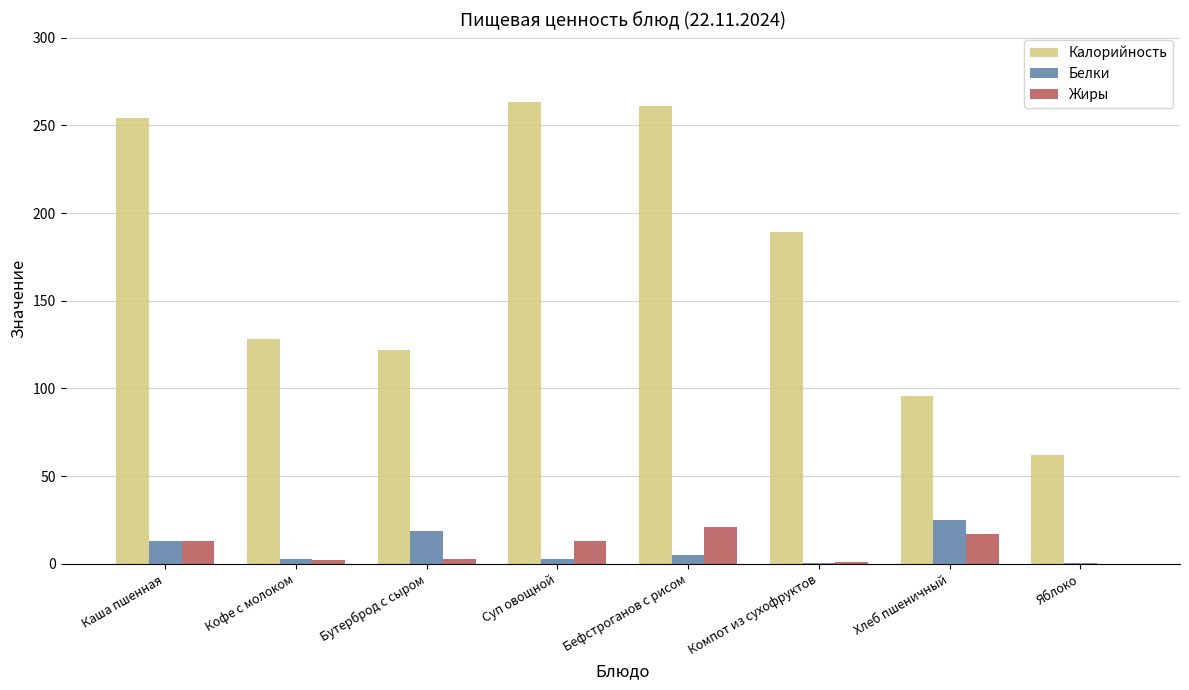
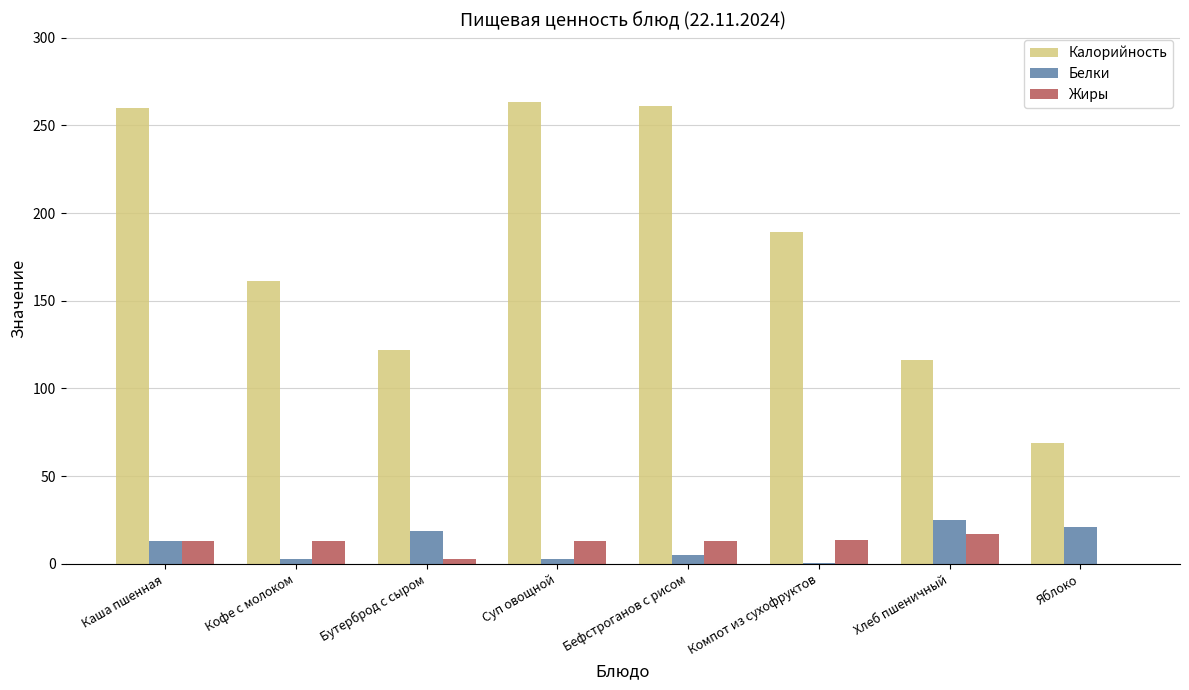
  {
    "Калорийность": {
-     "Каша пшенная": 254,
-     "Кофе с молоком": 128,
+     "Каша пшенная": 260,
+     "Кофе с молоком": 161,
      "Бутерброд с сыром": 122,
      "Суп овощной": 263,
      "Бефстроганов с рисом": 261,
      "Компот из сухофруктов": 189,
-     "Хлеб пшеничный": 96,
-     "Яблоко": 62
+     "Хлеб пшеничный": 116,
+     "Яблоко": 69
    },
    "Белки": {
      "Каша пшенная": 13,
      "Кофе с молоком": 3,
      "Бутерброд с сыром": 19,
      "Суп овощной": 3,
      "Бефстроганов с рисом": 5,
      "Хлеб пшеничный": 25,
-     "Яблоко": 1
+     "Яблоко": 21
    },
    "Жиры": {
      "Каша пшенная": 13,
-     "Кофе с молоком": 2,
+     "Кофе с молоком": 13,
      "Бутерброд с сыром": 3,
      "Суп овощной": 13,
-     "Бефстроганов с рисом": 21,
-     "Компот из сухофруктов": 1,
+     "Бефстроганов с рисом": 13,
+     "Компот из сухофруктов": 14,
      "Хлеб пшеничный": 17,
      "Яблоко": 0
    }
  }
